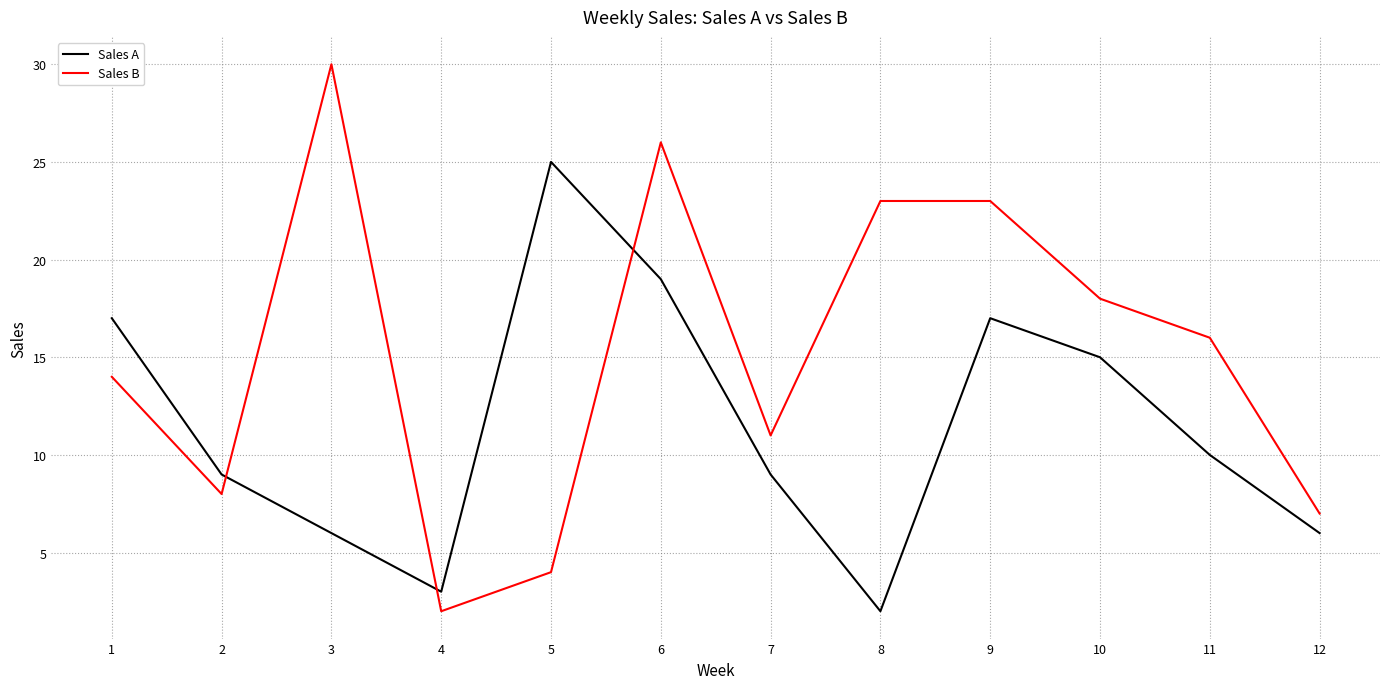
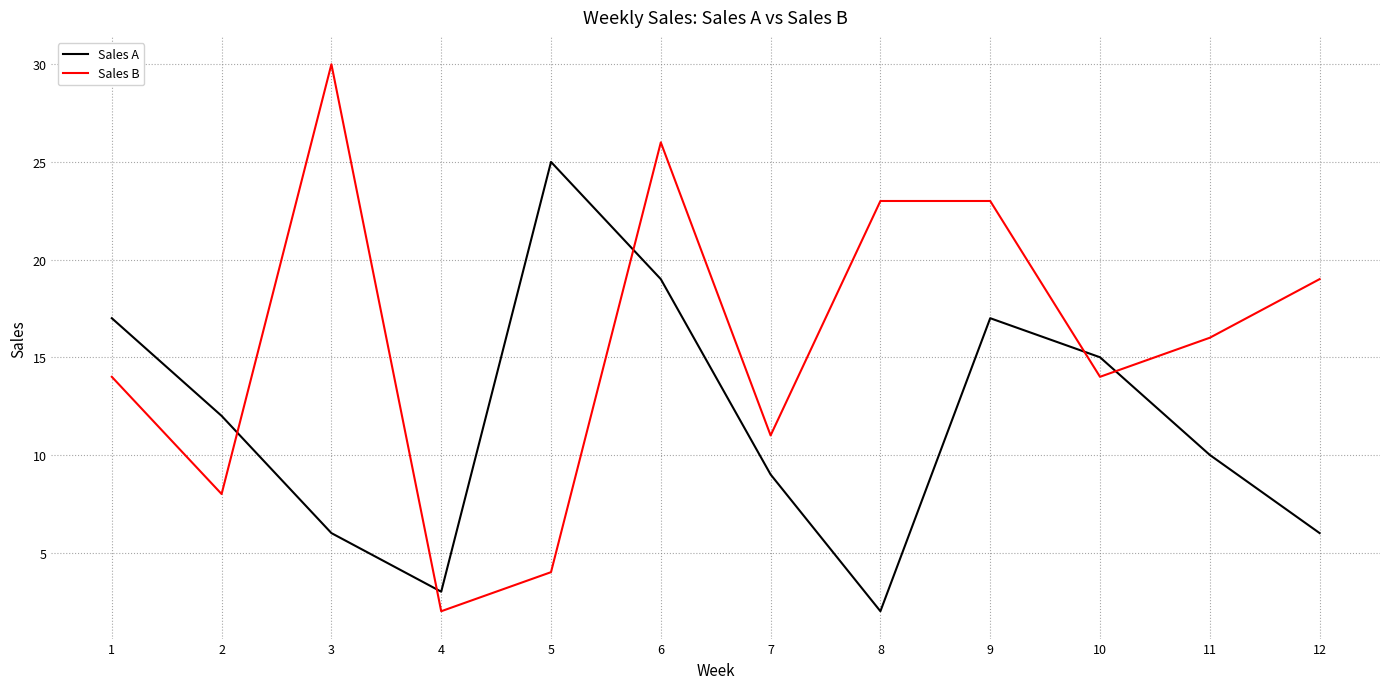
  {
    "Sales A": {
      "1": 17,
-     "2": 9,
+     "2": 12,
      "3": 6,
      "4": 3,
      "5": 25,
      "6": 19,
      "7": 9,
      "8": 2,
      "9": 17,
      "10": 15,
      "11": 10,
      "12": 6
    },
    "Sales B": {
      "1": 14,
      "2": 8,
      "3": 30,
      "4": 2,
      "5": 4,
      "6": 26,
      "7": 11,
      "8": 23,
      "9": 23,
-     "10": 18,
+     "10": 14,
      "11": 16,
-     "12": 7
+     "12": 19
    }
  }
